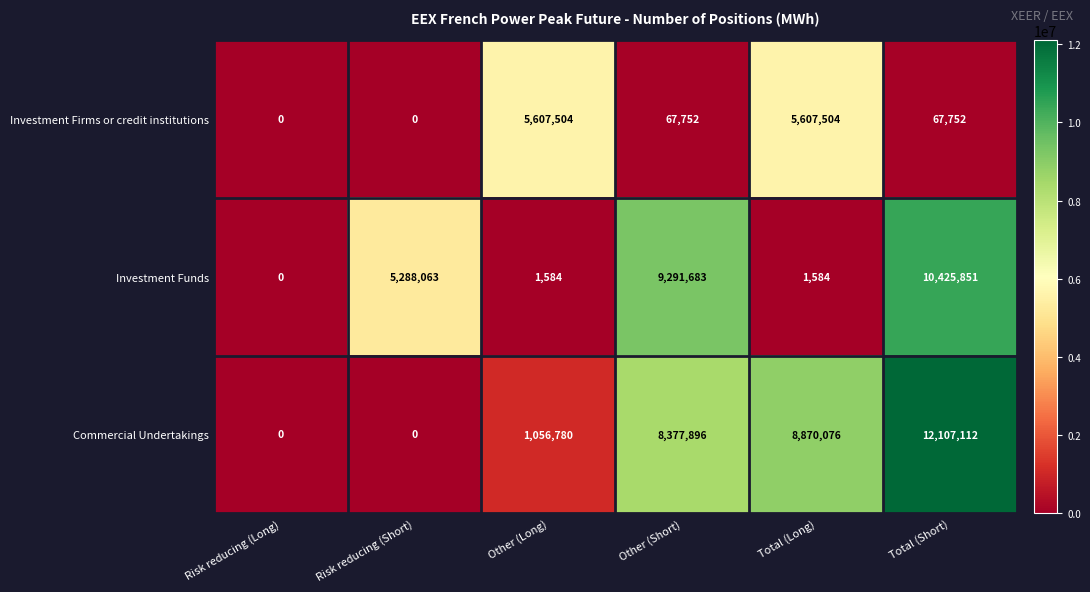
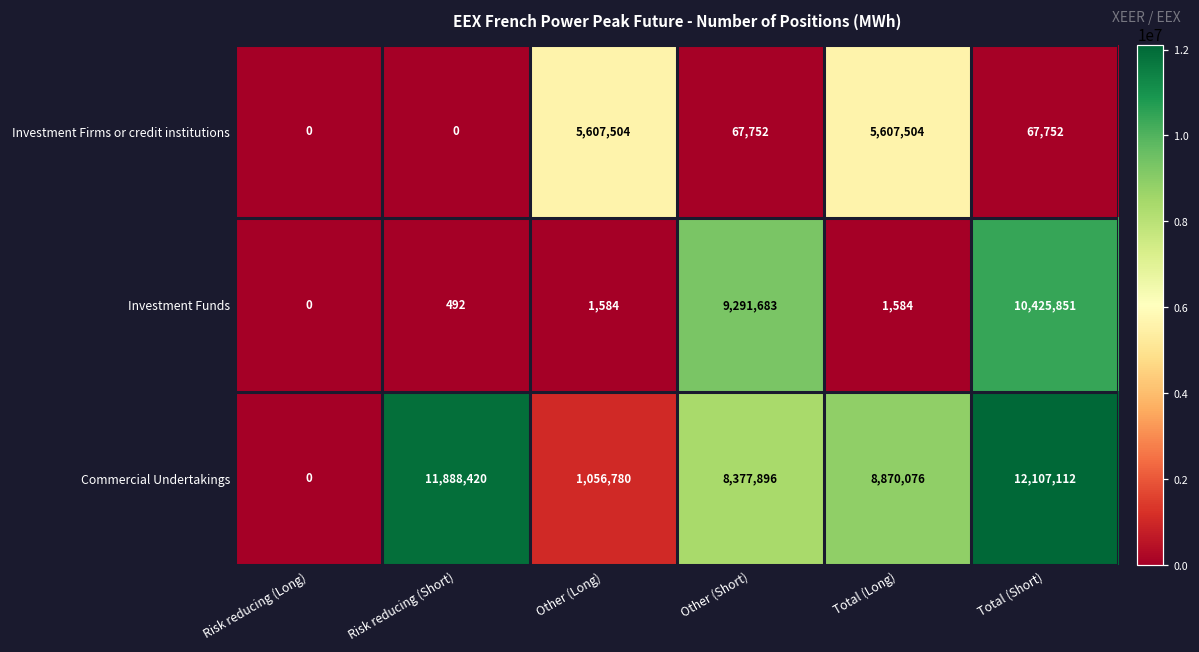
  {
    "Investment Firms or credit institutions": {
      "Risk reducing (Long)": "0",
      "Risk reducing (Short)": "0",
      "Other (Long)": "5,607,504",
      "Other (Short)": "67,752",
      "Total (Long)": "5,607,504",
      "Total (Short)": "67,752"
    },
    "Investment Funds": {
      "Risk reducing (Long)": "0",
-     "Risk reducing (Short)": "5,288,063",
+     "Risk reducing (Short)": "492",
      "Other (Long)": "1,584",
      "Other (Short)": "9,291,683",
      "Total (Long)": "1,584",
      "Total (Short)": "10,425,851"
    },
    "Commercial Undertakings": {
      "Risk reducing (Long)": "0",
-     "Risk reducing (Short)": "0",
+     "Risk reducing (Short)": "11,888,420",
      "Other (Long)": "1,056,780",
      "Other (Short)": "8,377,896",
      "Total (Long)": "8,870,076",
      "Total (Short)": "12,107,112"
    }
  }
